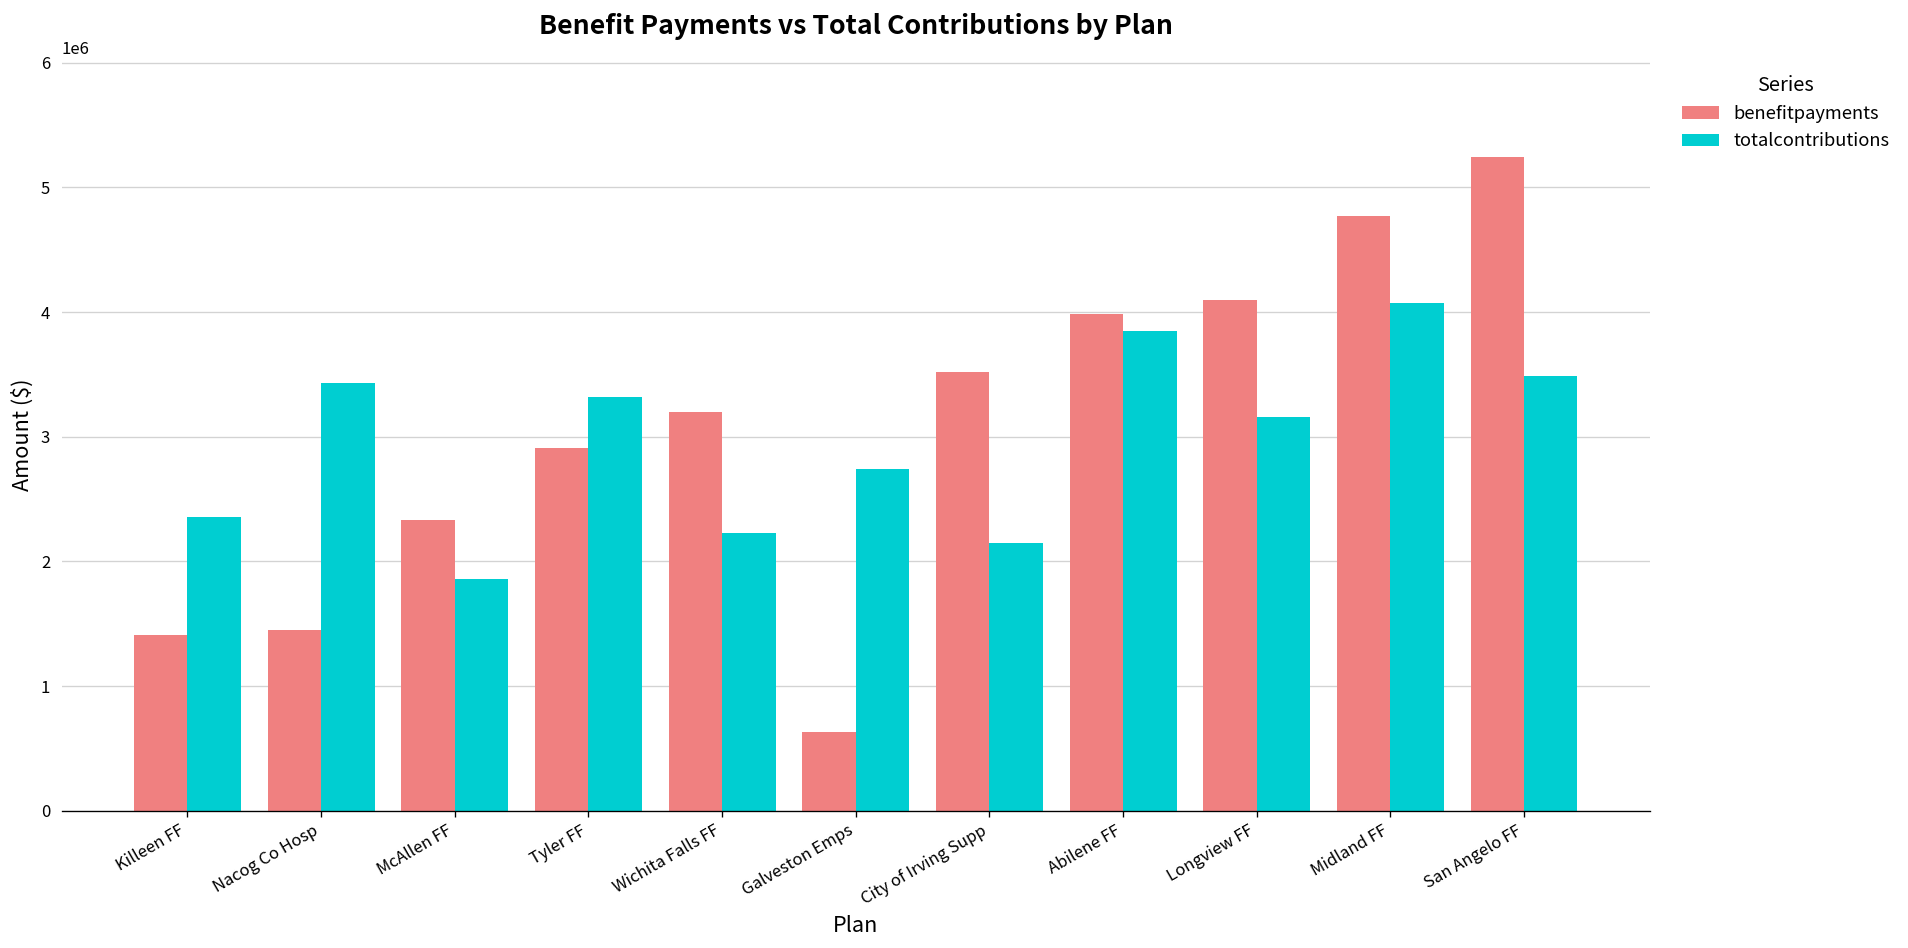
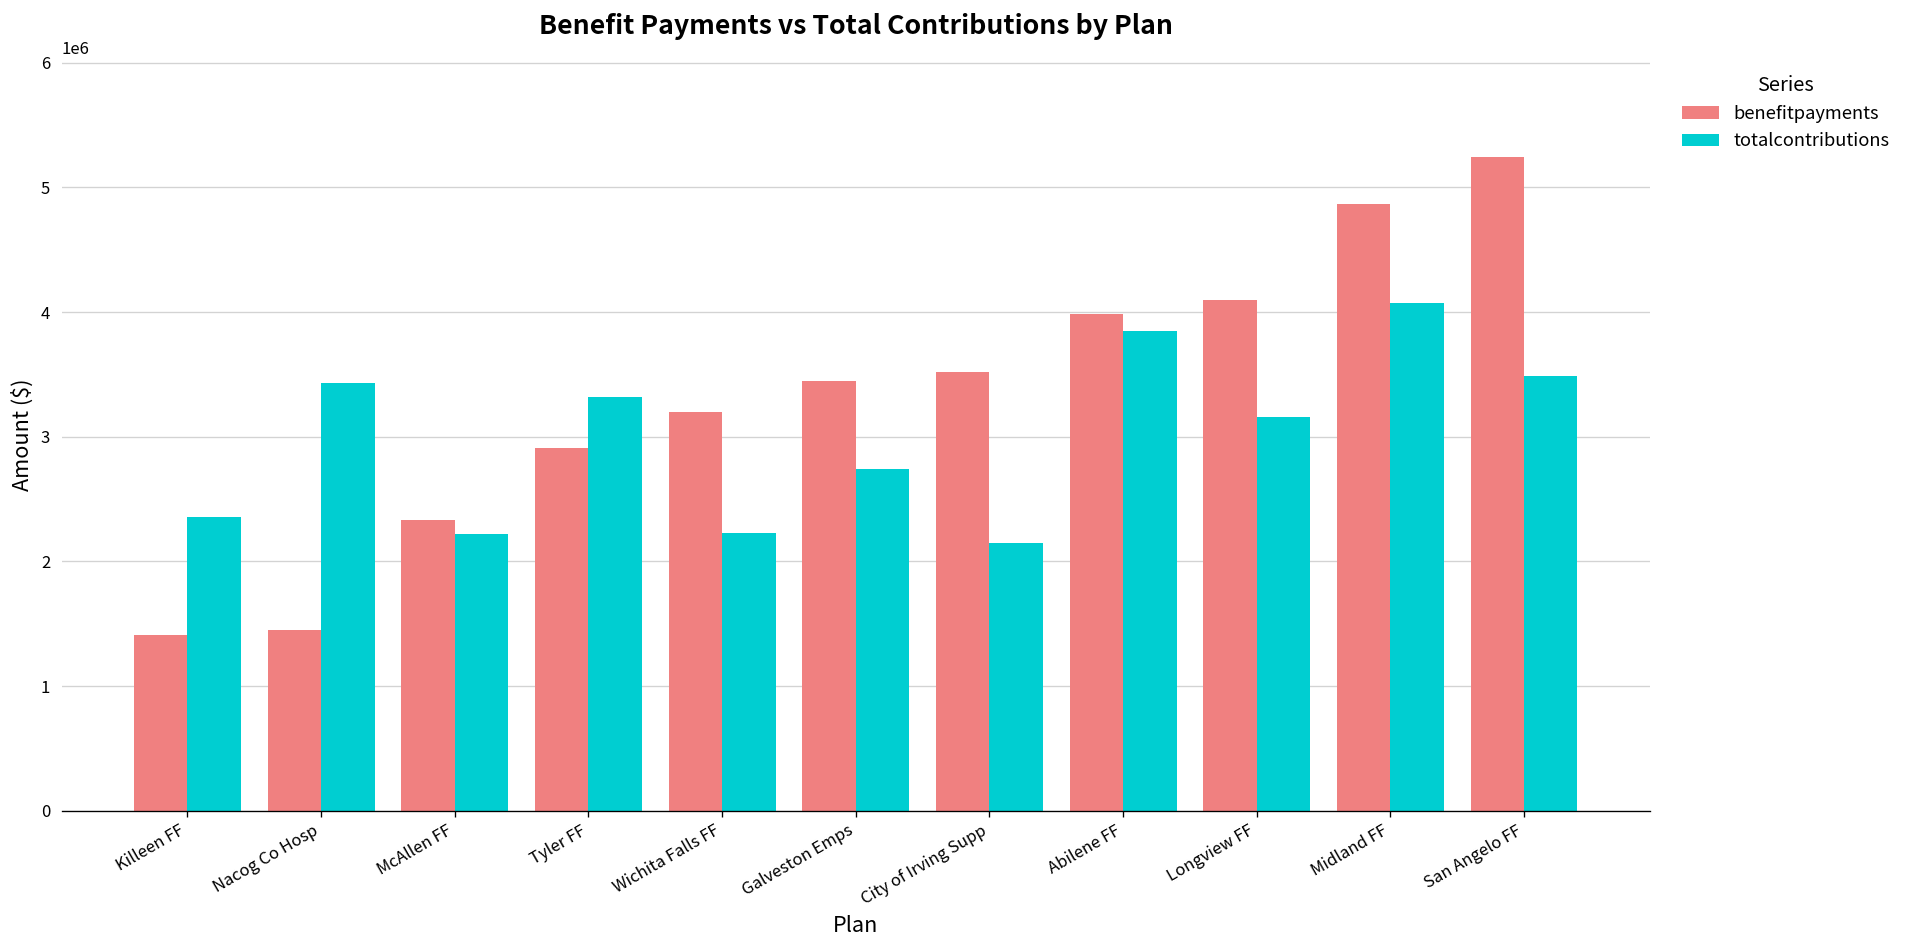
  {
    "benefitpayments": {
      "Killeen FF": 1410000,
      "Nacog Co Hosp": 1450000,
      "McAllen FF": 2330000,
      "Tyler FF": 2910000,
      "Wichita Falls FF": 3200000,
-     "Galveston Emps": 630000,
+     "Galveston Emps": 3450000,
      "City of Irving Supp": 3520000,
      "Abilene FF": 3980000,
      "Longview FF": 4090000,
-     "Midland FF": 4770000,
+     "Midland FF": 4870000,
      "San Angelo FF": 5250000
    },
    "totalcontributions": {
      "Killeen FF": 2350000,
      "Nacog Co Hosp": 3430000,
-     "McAllen FF": 1850000,
+     "McAllen FF": 2220000,
      "Tyler FF": 3310000,
      "Wichita Falls FF": 2220000,
      "Galveston Emps": 2740000,
      "City of Irving Supp": 2140000,
      "Abilene FF": 3850000,
      "Longview FF": 3150000,
      "Midland FF": 4070000,
      "San Angelo FF": 3490000
    }
  }
